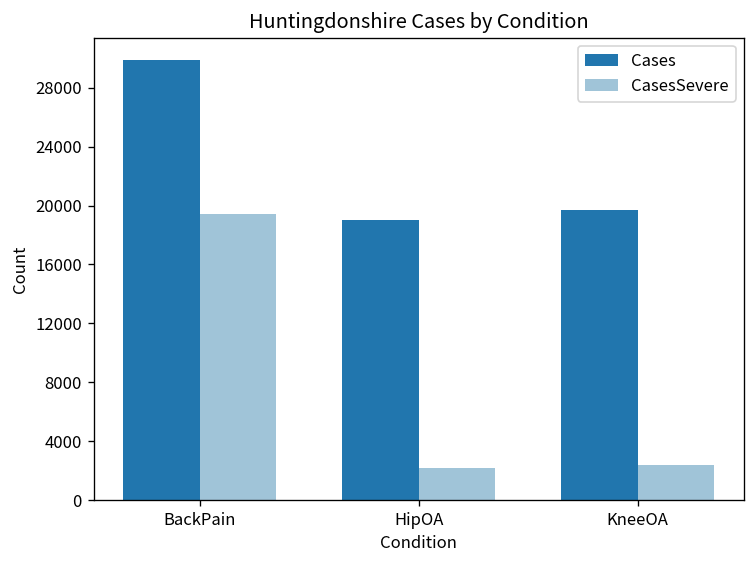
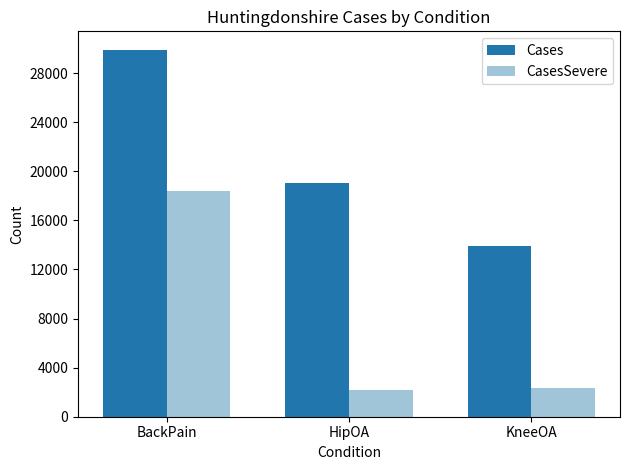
  {
    "Cases": {
      "BackPain": 29900,
      "HipOA": 19000,
-     "KneeOA": 19700
+     "KneeOA": 13900
    },
    "CasesSevere": {
-     "BackPain": 19400,
+     "BackPain": 18400,
      "HipOA": 2200,
      "KneeOA": 2400
    }
  }
